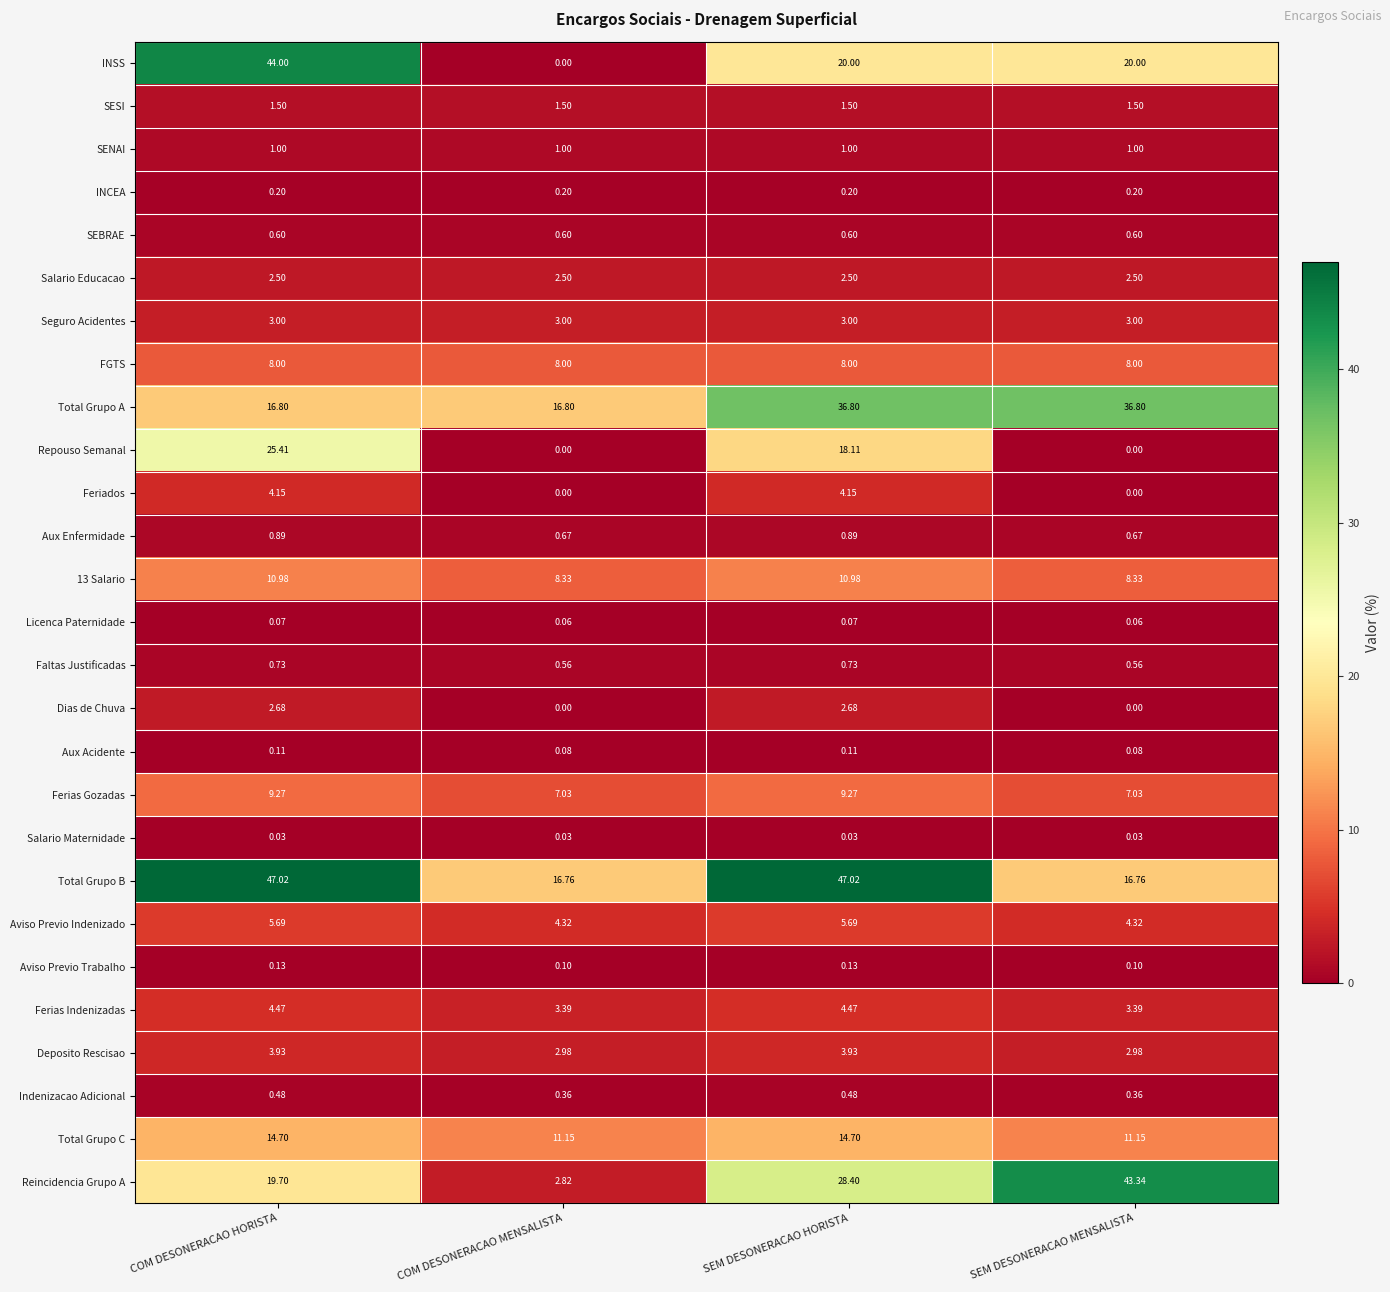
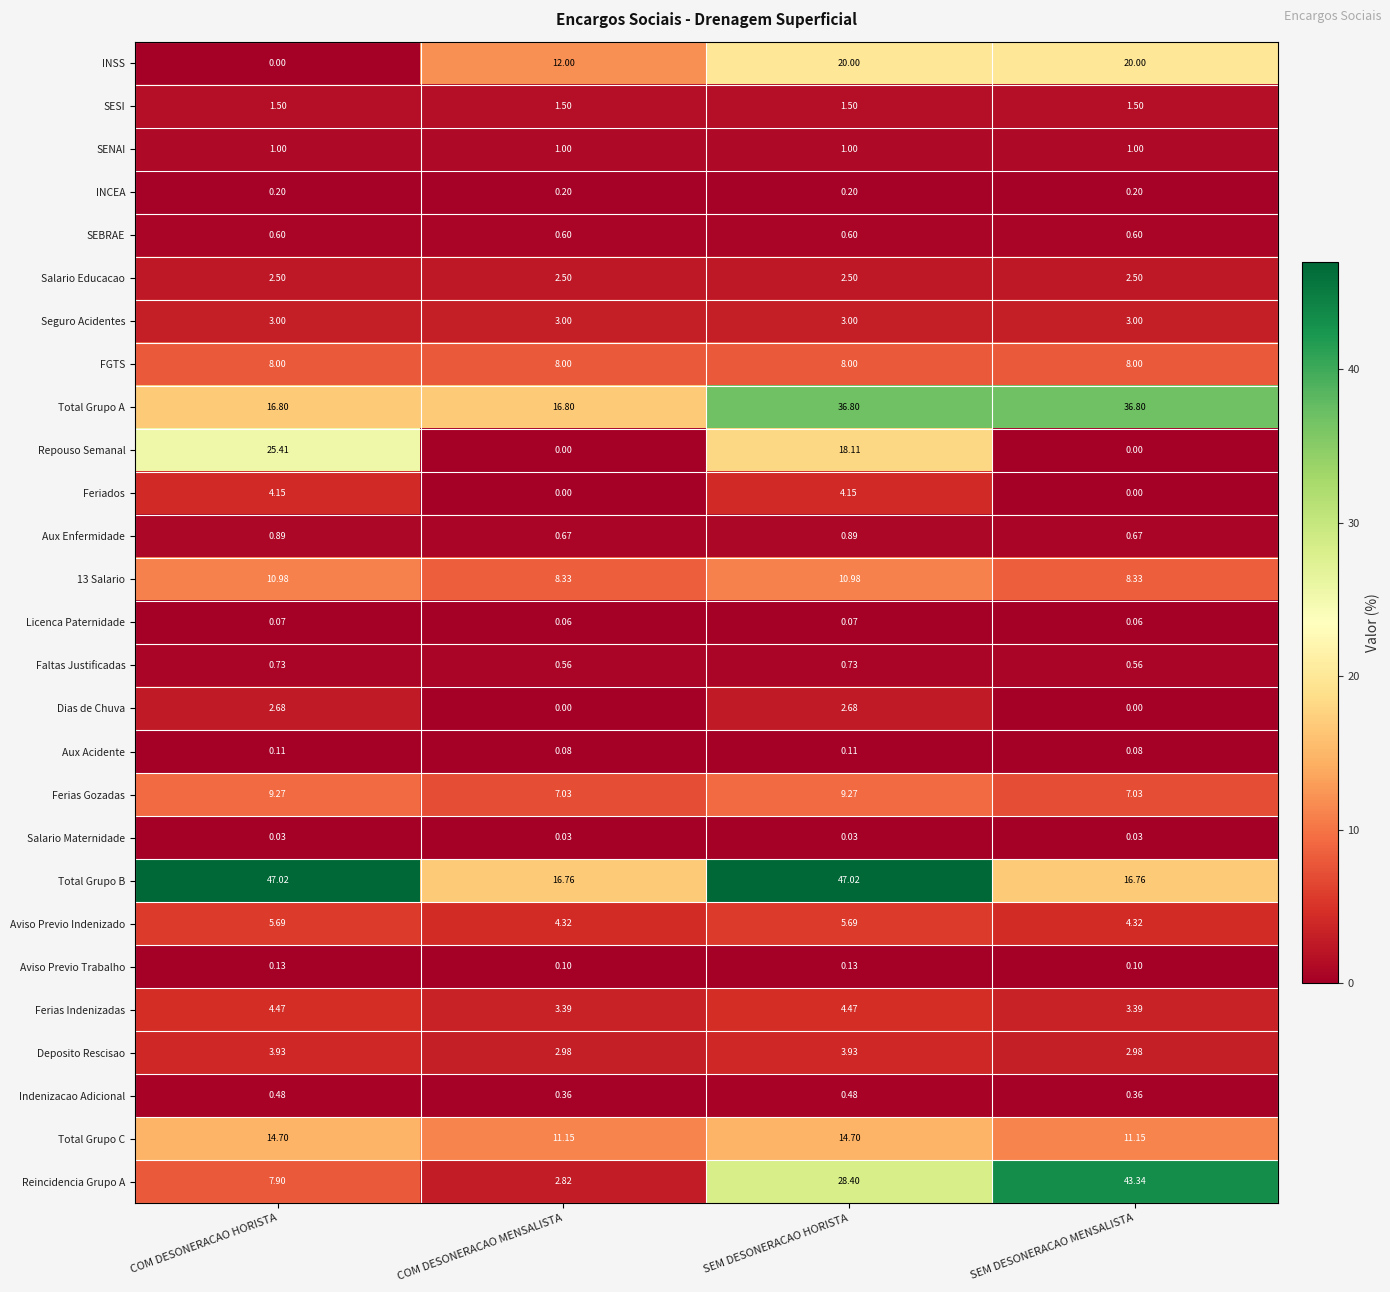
  {
    "INSS": {
-     "COM DESONERACAO HORISTA": 44.00,
-     "COM DESONERACAO MENSALISTA": 0.00,
+     "COM DESONERACAO HORISTA": 0.00,
+     "COM DESONERACAO MENSALISTA": 12.00,
      "SEM DESONERACAO HORISTA": 20.00,
      "SEM DESONERACAO MENSALISTA": 20.00
    },
    "SESI": {
      "COM DESONERACAO HORISTA": 1.50,
      "COM DESONERACAO MENSALISTA": 1.50,
      "SEM DESONERACAO HORISTA": 1.50,
      "SEM DESONERACAO MENSALISTA": 1.50
    },
    "SENAI": {
      "COM DESONERACAO HORISTA": 1.00,
      "COM DESONERACAO MENSALISTA": 1.00,
      "SEM DESONERACAO HORISTA": 1.00,
      "SEM DESONERACAO MENSALISTA": 1.00
    },
    "INCEA": {
      "COM DESONERACAO HORISTA": 0.20,
      "COM DESONERACAO MENSALISTA": 0.20,
      "SEM DESONERACAO HORISTA": 0.20,
      "SEM DESONERACAO MENSALISTA": 0.20
    },
    "SEBRAE": {
      "COM DESONERACAO HORISTA": 0.60,
      "COM DESONERACAO MENSALISTA": 0.60,
      "SEM DESONERACAO HORISTA": 0.60,
      "SEM DESONERACAO MENSALISTA": 0.60
    },
    "Salario Educacao": {
      "COM DESONERACAO HORISTA": 2.50,
      "COM DESONERACAO MENSALISTA": 2.50,
      "SEM DESONERACAO HORISTA": 2.50,
      "SEM DESONERACAO MENSALISTA": 2.50
    },
    "Seguro Acidentes": {
      "COM DESONERACAO HORISTA": 3.00,
      "COM DESONERACAO MENSALISTA": 3.00,
      "SEM DESONERACAO HORISTA": 3.00,
      "SEM DESONERACAO MENSALISTA": 3.00
    },
    "FGTS": {
      "COM DESONERACAO HORISTA": 8.00,
      "COM DESONERACAO MENSALISTA": 8.00,
      "SEM DESONERACAO HORISTA": 8.00,
      "SEM DESONERACAO MENSALISTA": 8.00
    },
    "Total Grupo A": {
      "COM DESONERACAO HORISTA": 16.80,
      "COM DESONERACAO MENSALISTA": 16.80,
      "SEM DESONERACAO HORISTA": 36.80,
      "SEM DESONERACAO MENSALISTA": 36.80
    },
    "Repouso Semanal": {
      "COM DESONERACAO HORISTA": 25.41,
      "COM DESONERACAO MENSALISTA": 0.00,
      "SEM DESONERACAO HORISTA": 18.11,
      "SEM DESONERACAO MENSALISTA": 0.00
    },
    "Feriados": {
      "COM DESONERACAO HORISTA": 4.15,
      "COM DESONERACAO MENSALISTA": 0.00,
      "SEM DESONERACAO HORISTA": 4.15,
      "SEM DESONERACAO MENSALISTA": 0.00
    },
    "Aux Enfermidade": {
      "COM DESONERACAO HORISTA": 0.89,
      "COM DESONERACAO MENSALISTA": 0.67,
      "SEM DESONERACAO HORISTA": 0.89,
      "SEM DESONERACAO MENSALISTA": 0.67
    },
    "13 Salario": {
      "COM DESONERACAO HORISTA": 10.98,
      "COM DESONERACAO MENSALISTA": 8.33,
      "SEM DESONERACAO HORISTA": 10.98,
      "SEM DESONERACAO MENSALISTA": 8.33
    },
    "Licenca Paternidade": {
      "COM DESONERACAO HORISTA": 0.07,
      "COM DESONERACAO MENSALISTA": 0.06,
      "SEM DESONERACAO HORISTA": 0.07,
      "SEM DESONERACAO MENSALISTA": 0.06
    },
    "Faltas Justificadas": {
      "COM DESONERACAO HORISTA": 0.73,
      "COM DESONERACAO MENSALISTA": 0.56,
      "SEM DESONERACAO HORISTA": 0.73,
      "SEM DESONERACAO MENSALISTA": 0.56
    },
    "Dias de Chuva": {
      "COM DESONERACAO HORISTA": 2.68,
      "COM DESONERACAO MENSALISTA": 0.00,
      "SEM DESONERACAO HORISTA": 2.68,
      "SEM DESONERACAO MENSALISTA": 0.00
    },
    "Aux Acidente": {
      "COM DESONERACAO HORISTA": 0.11,
      "COM DESONERACAO MENSALISTA": 0.08,
      "SEM DESONERACAO HORISTA": 0.11,
      "SEM DESONERACAO MENSALISTA": 0.08
    },
    "Ferias Gozadas": {
      "COM DESONERACAO HORISTA": 9.27,
      "COM DESONERACAO MENSALISTA": 7.03,
      "SEM DESONERACAO HORISTA": 9.27,
      "SEM DESONERACAO MENSALISTA": 7.03
    },
    "Salario Maternidade": {
      "COM DESONERACAO HORISTA": 0.03,
      "COM DESONERACAO MENSALISTA": 0.03,
      "SEM DESONERACAO HORISTA": 0.03,
      "SEM DESONERACAO MENSALISTA": 0.03
    },
    "Total Grupo B": {
      "COM DESONERACAO HORISTA": 47.02,
      "COM DESONERACAO MENSALISTA": 16.76,
      "SEM DESONERACAO HORISTA": 47.02,
      "SEM DESONERACAO MENSALISTA": 16.76
    },
    "Aviso Previo Indenizado": {
      "COM DESONERACAO HORISTA": 5.69,
      "COM DESONERACAO MENSALISTA": 4.32,
      "SEM DESONERACAO HORISTA": 5.69,
      "SEM DESONERACAO MENSALISTA": 4.32
    },
    "Aviso Previo Trabalho": {
      "COM DESONERACAO HORISTA": 0.13,
      "COM DESONERACAO MENSALISTA": 0.10,
      "SEM DESONERACAO HORISTA": 0.13,
      "SEM DESONERACAO MENSALISTA": 0.10
    },
    "Ferias Indenizadas": {
      "COM DESONERACAO HORISTA": 4.47,
      "COM DESONERACAO MENSALISTA": 3.39,
      "SEM DESONERACAO HORISTA": 4.47,
      "SEM DESONERACAO MENSALISTA": 3.39
    },
    "Deposito Rescisao": {
      "COM DESONERACAO HORISTA": 3.93,
      "COM DESONERACAO MENSALISTA": 2.98,
      "SEM DESONERACAO HORISTA": 3.93,
      "SEM DESONERACAO MENSALISTA": 2.98
    },
    "Indenizacao Adicional": {
      "COM DESONERACAO HORISTA": 0.48,
      "COM DESONERACAO MENSALISTA": 0.36,
      "SEM DESONERACAO HORISTA": 0.48,
      "SEM DESONERACAO MENSALISTA": 0.36
    },
    "Total Grupo C": {
      "COM DESONERACAO HORISTA": 14.70,
      "COM DESONERACAO MENSALISTA": 11.15,
      "SEM DESONERACAO HORISTA": 14.70,
      "SEM DESONERACAO MENSALISTA": 11.15
    },
    "Reincidencia Grupo A": {
-     "COM DESONERACAO HORISTA": 19.70,
+     "COM DESONERACAO HORISTA": 7.90,
      "COM DESONERACAO MENSALISTA": 2.82,
      "SEM DESONERACAO HORISTA": 28.40,
      "SEM DESONERACAO MENSALISTA": 43.34
    }
  }
